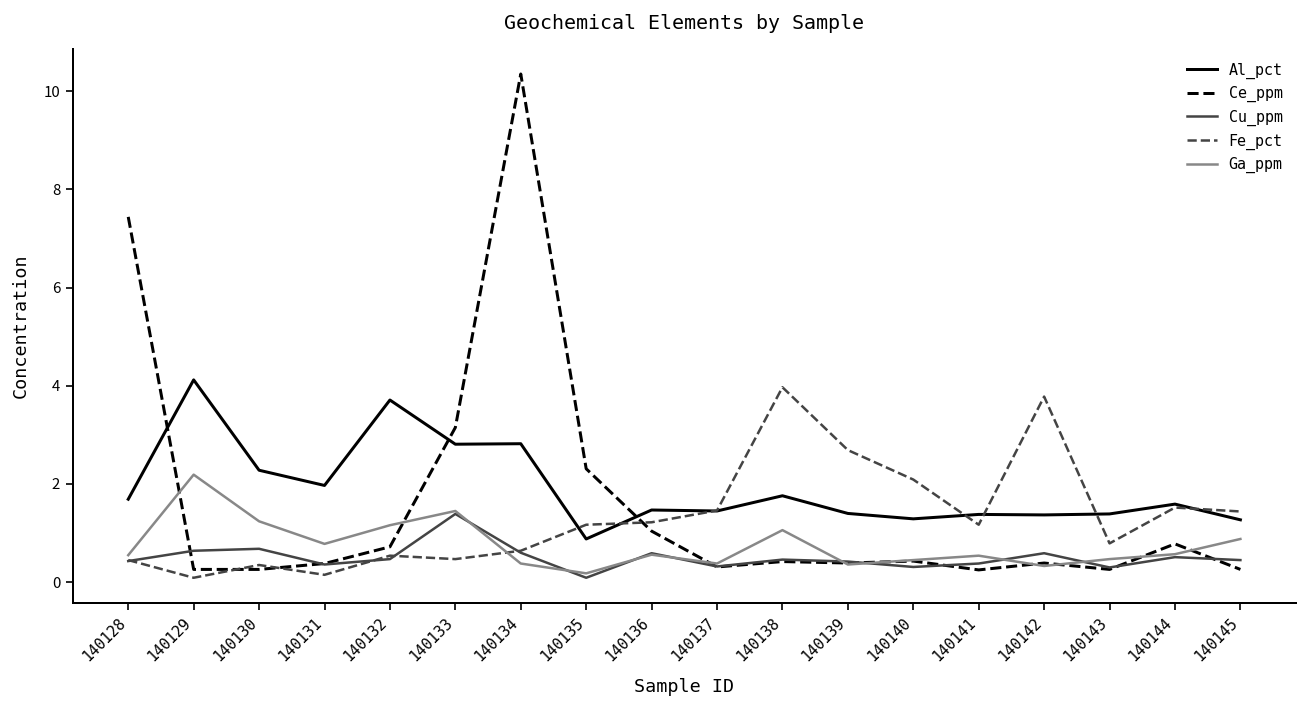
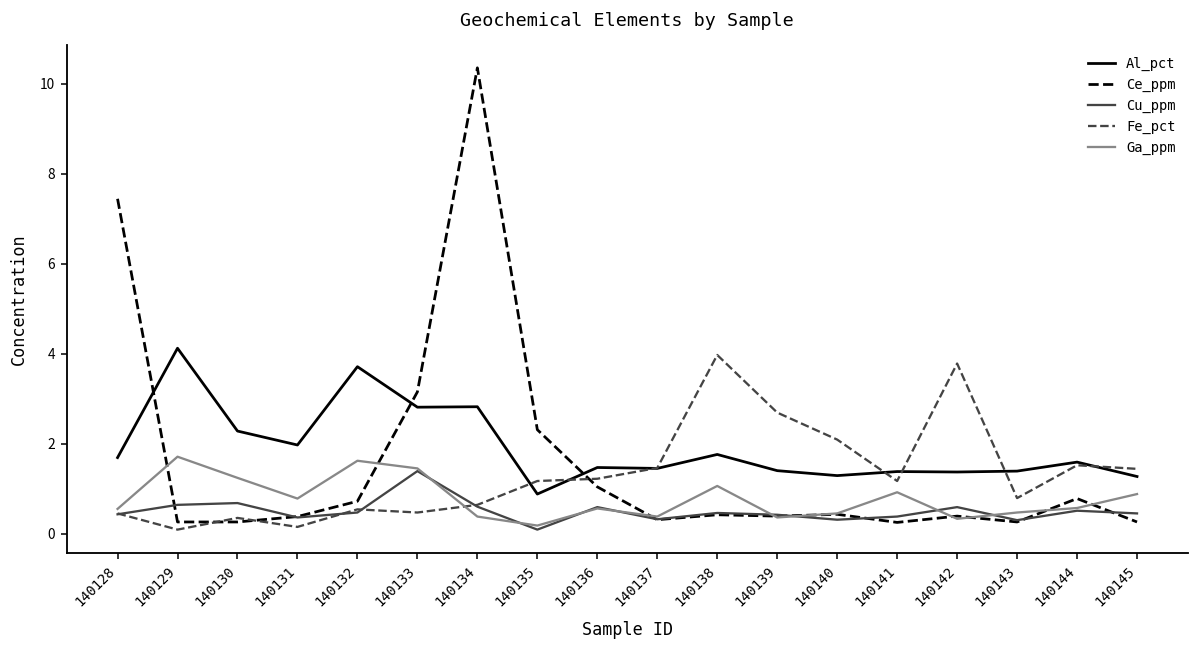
  {
    "Ga_ppm": {
      "140128": 0.6,
-     "140129": 2.2,
+     "140129": 1.7,
      "140130": 1.2,
      "140131": 0.8,
-     "140132": 1.2,
+     "140132": 1.6,
      "140134": 0.4,
      "140135": 0.2,
      "140138": 1.1,
-     "140141": 0.5,
+     "140141": 0.9,
      "140143": 0.5,
      "140145": 0.9
    }
  }
